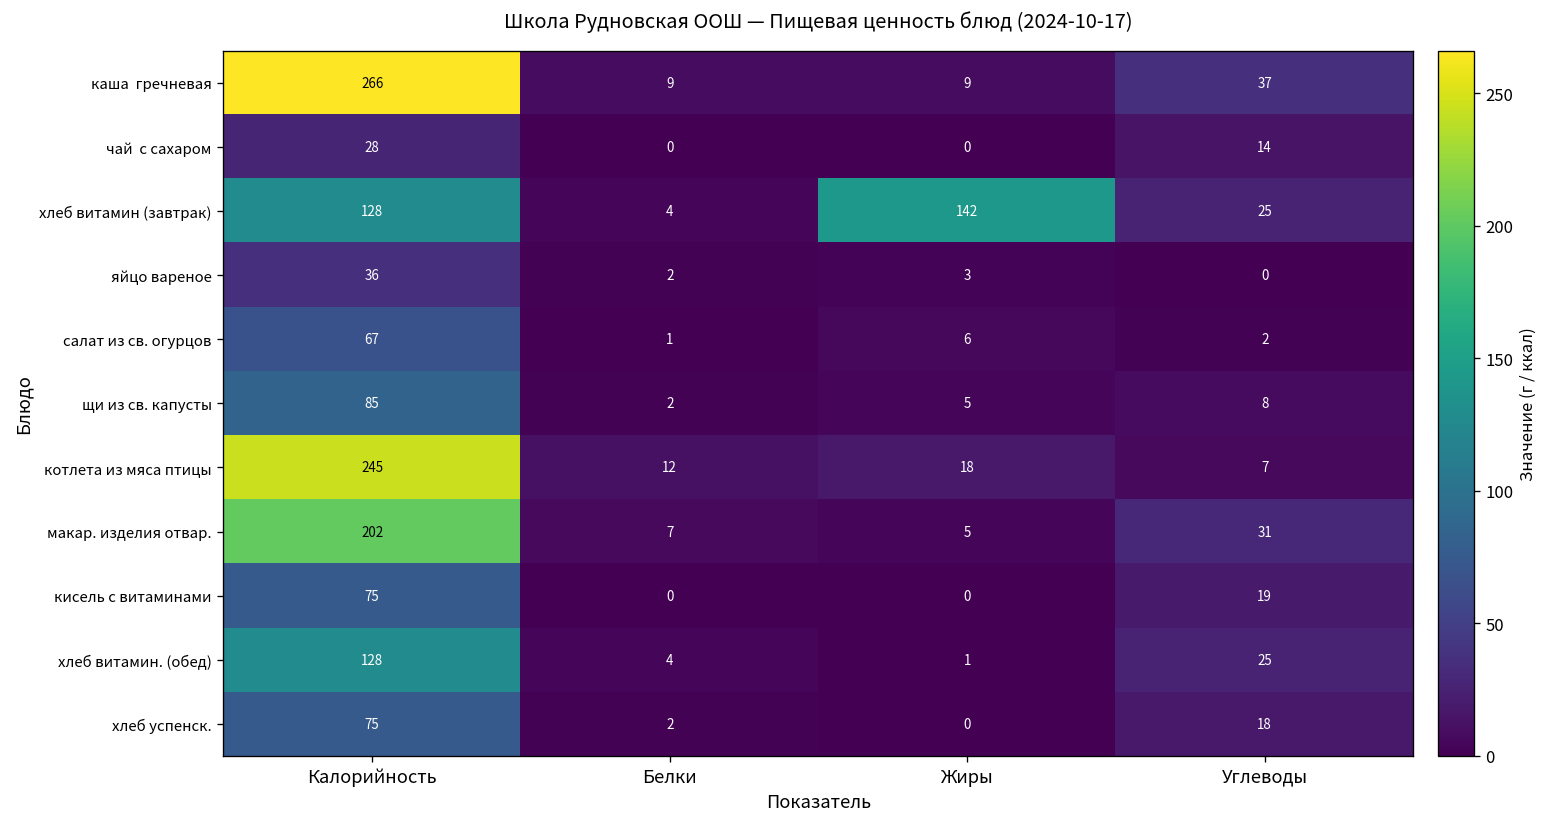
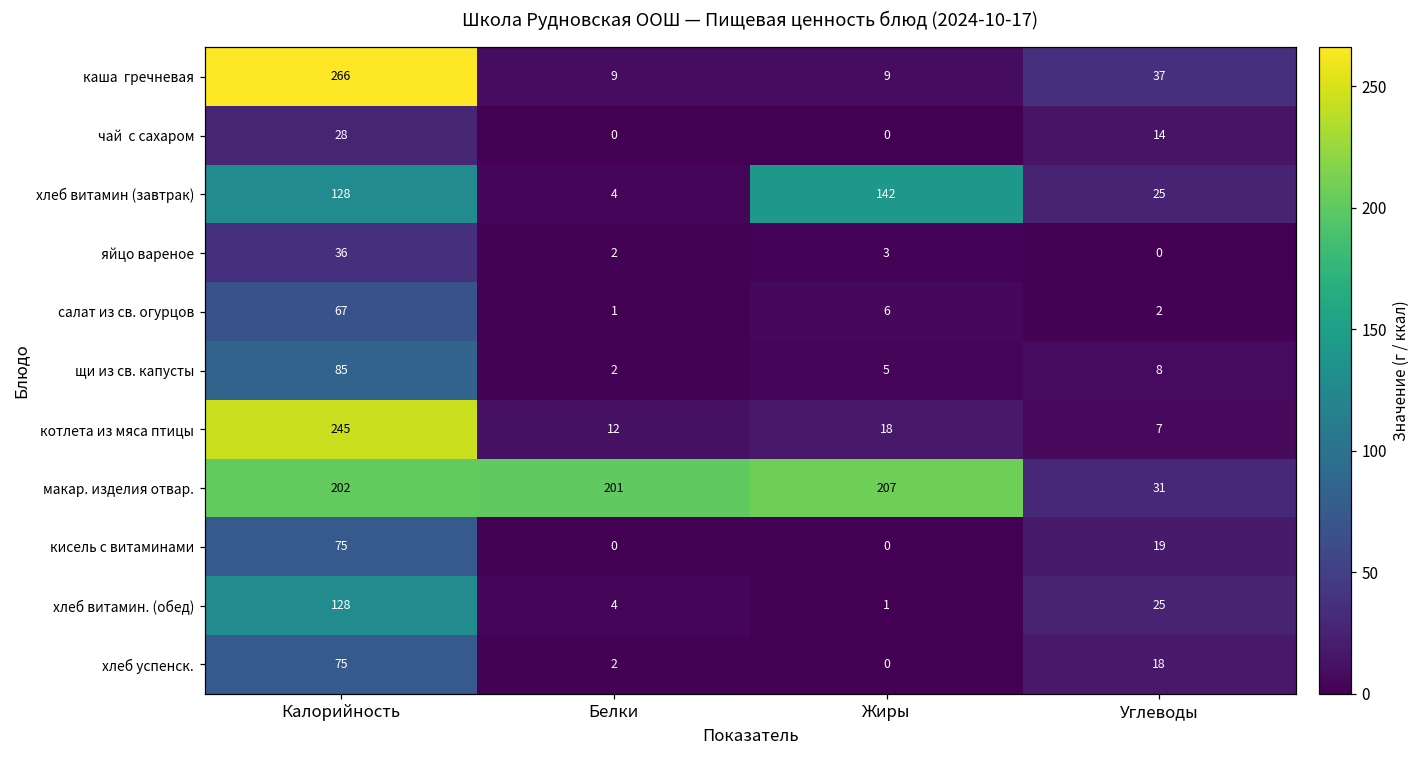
  {
    "каша гречневая": {
      "Калорийность": 266,
      "Белки": 9,
      "Жиры": 9,
      "Углеводы": 37
    },
    "чай с сахаром": {
      "Калорийность": 28,
      "Белки": 0,
      "Жиры": 0,
      "Углеводы": 14
    },
    "хлеб витамин (завтрак)": {
      "Калорийность": 128,
      "Белки": 4,
      "Жиры": 142,
      "Углеводы": 25
    },
    "яйцо вареное": {
      "Калорийность": 36,
      "Белки": 2,
      "Жиры": 3,
      "Углеводы": 0
    },
    "салат из св. огурцов": {
      "Калорийность": 67,
      "Белки": 1,
      "Жиры": 6,
      "Углеводы": 2
    },
    "щи из св. капусты": {
      "Калорийность": 85,
      "Белки": 2,
      "Жиры": 5,
      "Углеводы": 8
    },
    "котлета из мяса птицы": {
      "Калорийность": 245,
      "Белки": 12,
      "Жиры": 18,
      "Углеводы": 7
    },
    "макар. изделия отвар.": {
      "Калорийность": 202,
-     "Белки": 7,
-     "Жиры": 5,
+     "Белки": 201,
+     "Жиры": 207,
      "Углеводы": 31
    },
    "кисель с витаминами": {
      "Калорийность": 75,
      "Белки": 0,
      "Жиры": 0,
      "Углеводы": 19
    },
    "хлеб витамин. (обед)": {
      "Калорийность": 128,
      "Белки": 4,
      "Жиры": 1,
      "Углеводы": 25
    },
    "хлеб успенск.": {
      "Калорийность": 75,
      "Белки": 2,
      "Жиры": 0,
      "Углеводы": 18
    }
  }
